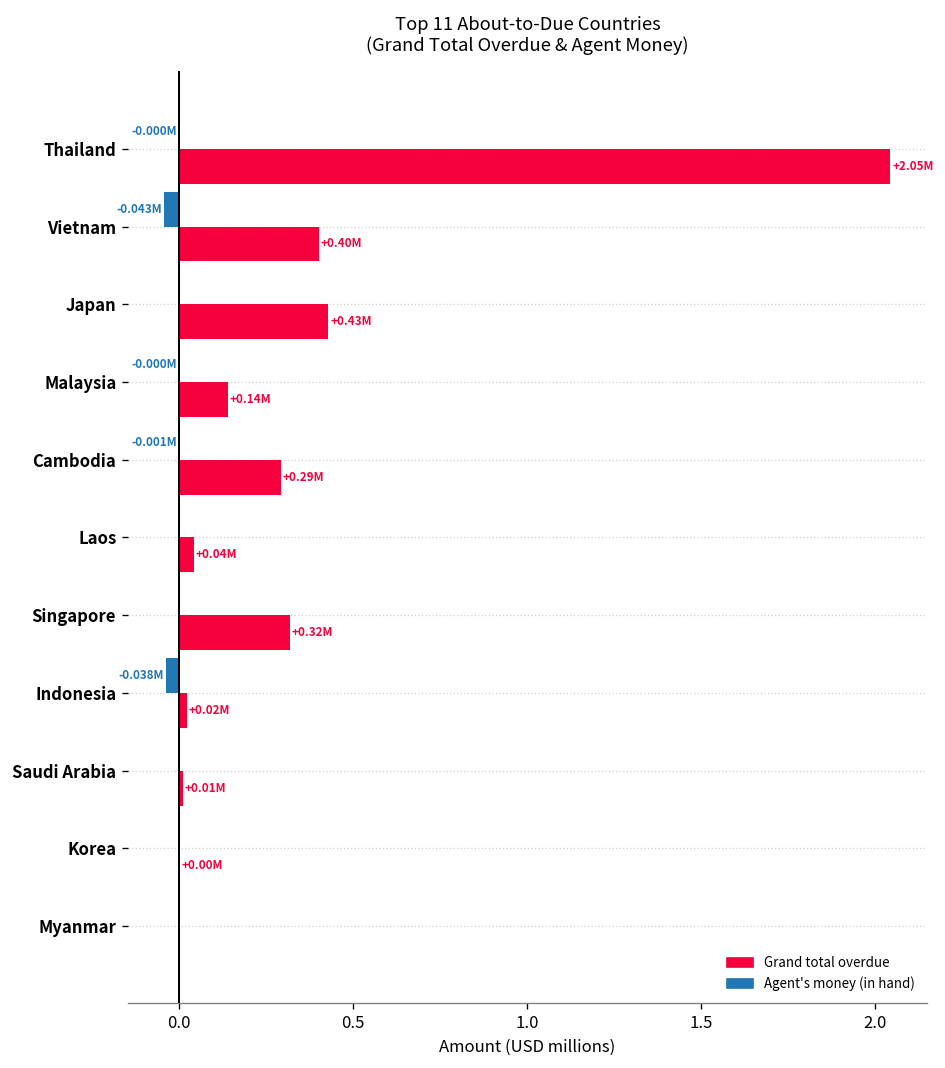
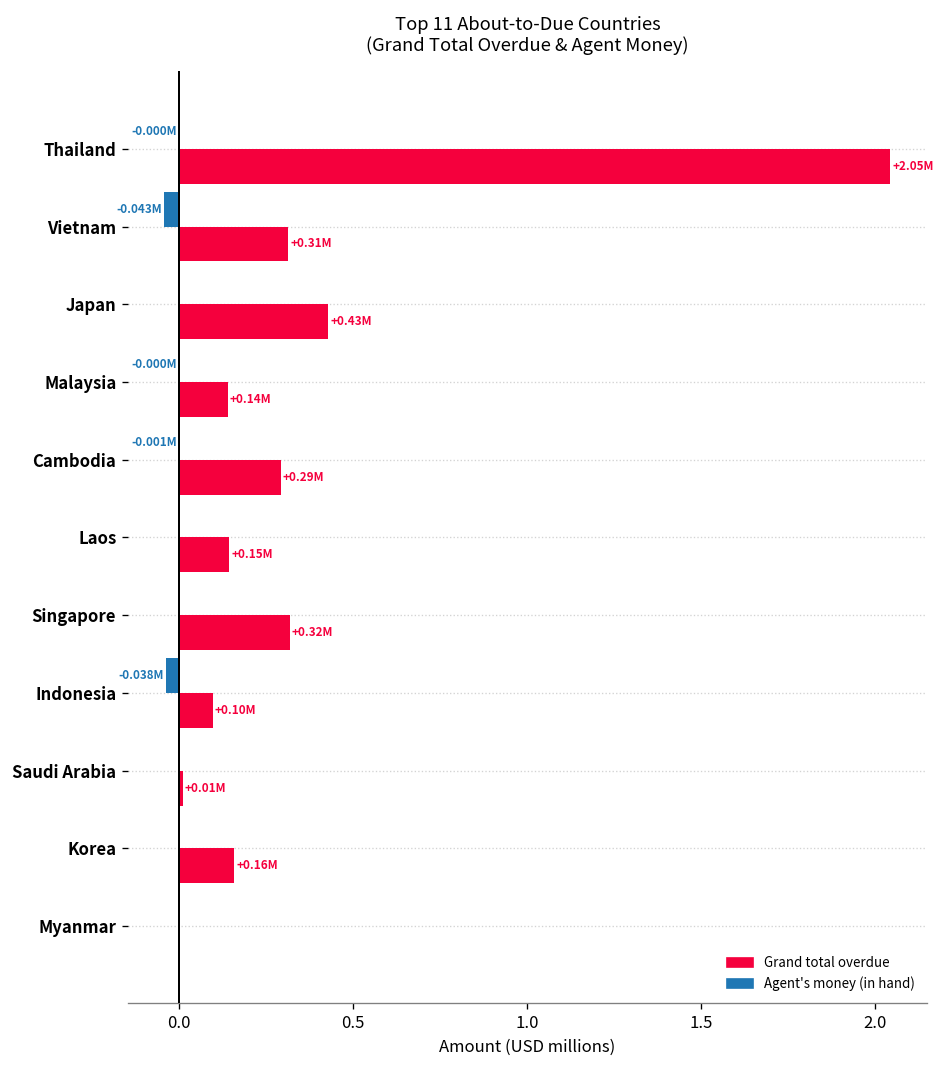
  {
    "Grand total overdue": {
      "Thailand": "+2.05M",
-     "Vietnam": "+0.40M",
+     "Vietnam": "+0.31M",
      "Japan": "+0.43M",
      "Malaysia": "+0.14M",
      "Cambodia": "+0.29M",
-     "Laos": "+0.04M",
+     "Laos": "+0.15M",
      "Singapore": "+0.32M",
-     "Indonesia": "+0.02M",
+     "Indonesia": "+0.10M",
      "Saudi Arabia": "+0.01M",
-     "Korea": "+0.00M"
+     "Korea": "+0.16M"
    },
    "Agent's money (in hand)": {
      "Thailand": "-0.000M",
      "Vietnam": "-0.043M",
      "Malaysia": "-0.000M",
      "Cambodia": "-0.001M",
      "Indonesia": "-0.038M"
    }
  }
